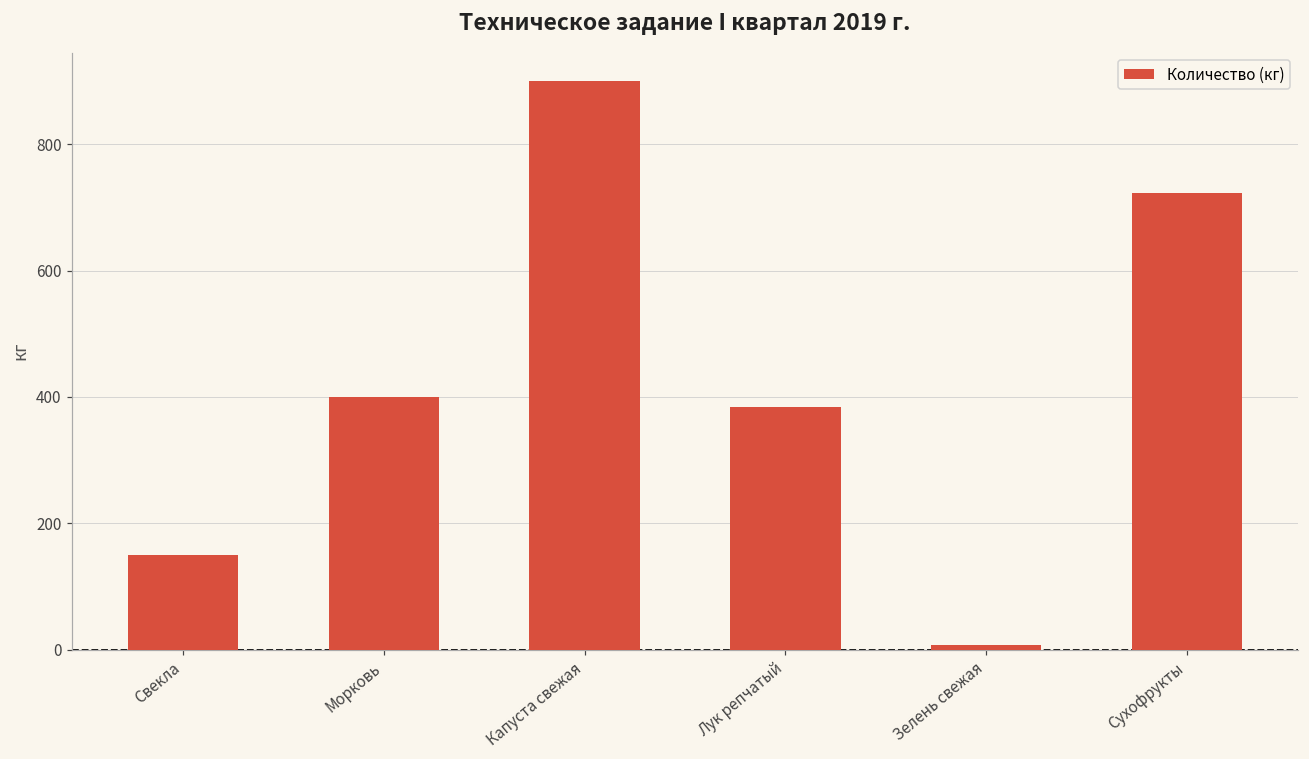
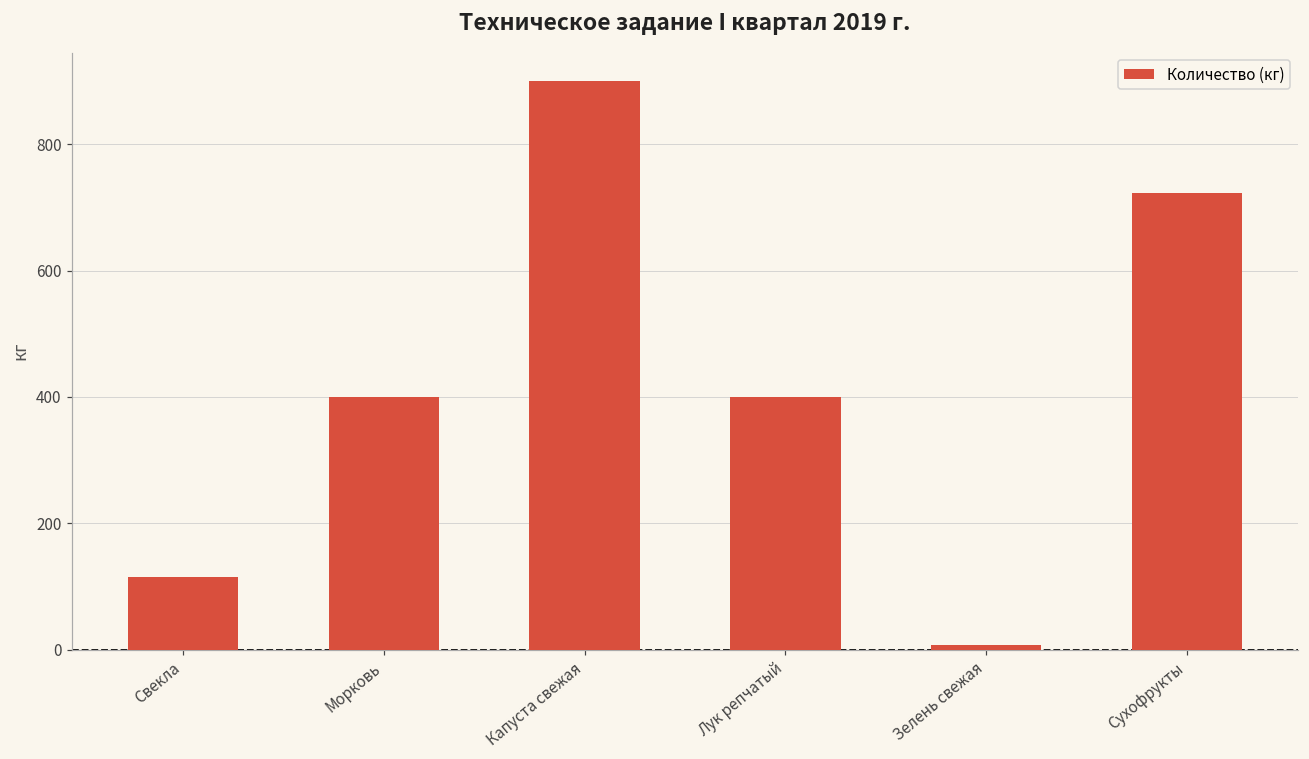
  {
-   "Свекла": 150,
+   "Свекла": 120,
    "Морковь": 400,
    "Капуста свежая": 900,
-   "Лук репчатый": 380,
+   "Лук репчатый": 400,
    "Зелень свежая": 10,
    "Сухофрукты": 720
  }
